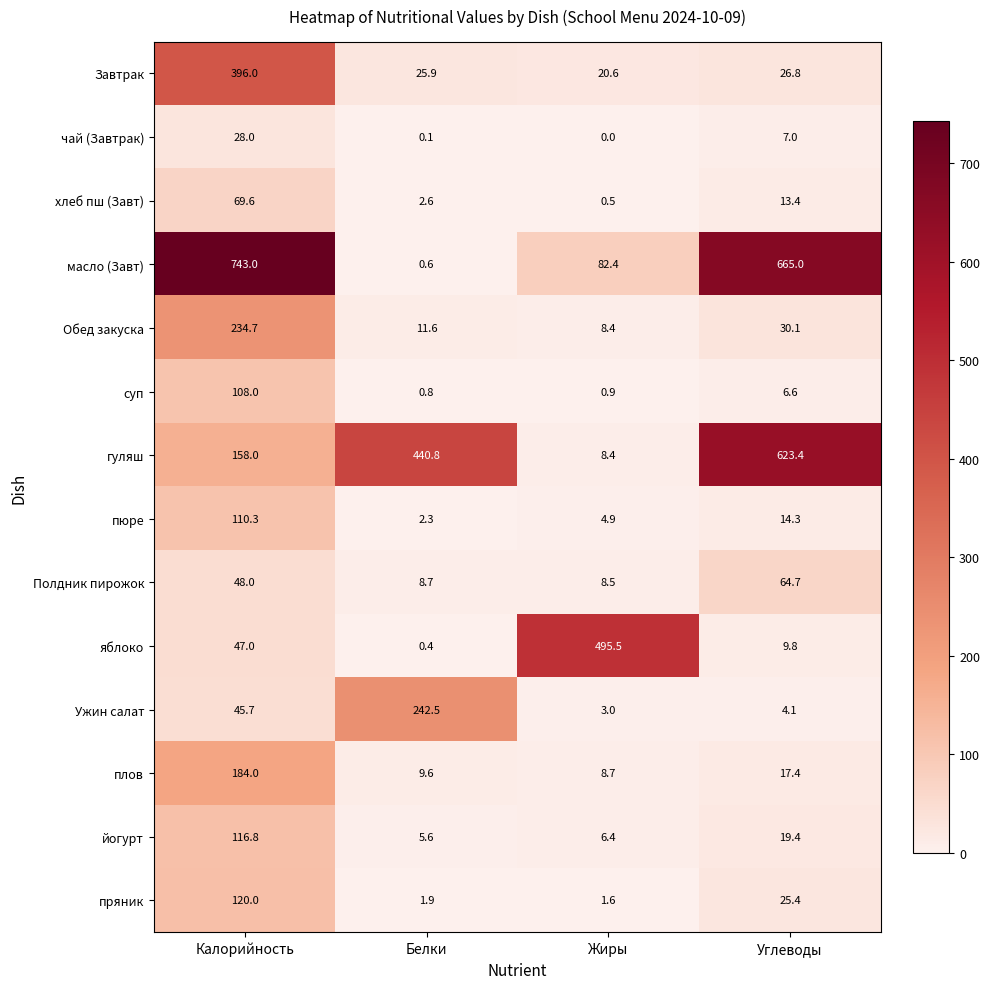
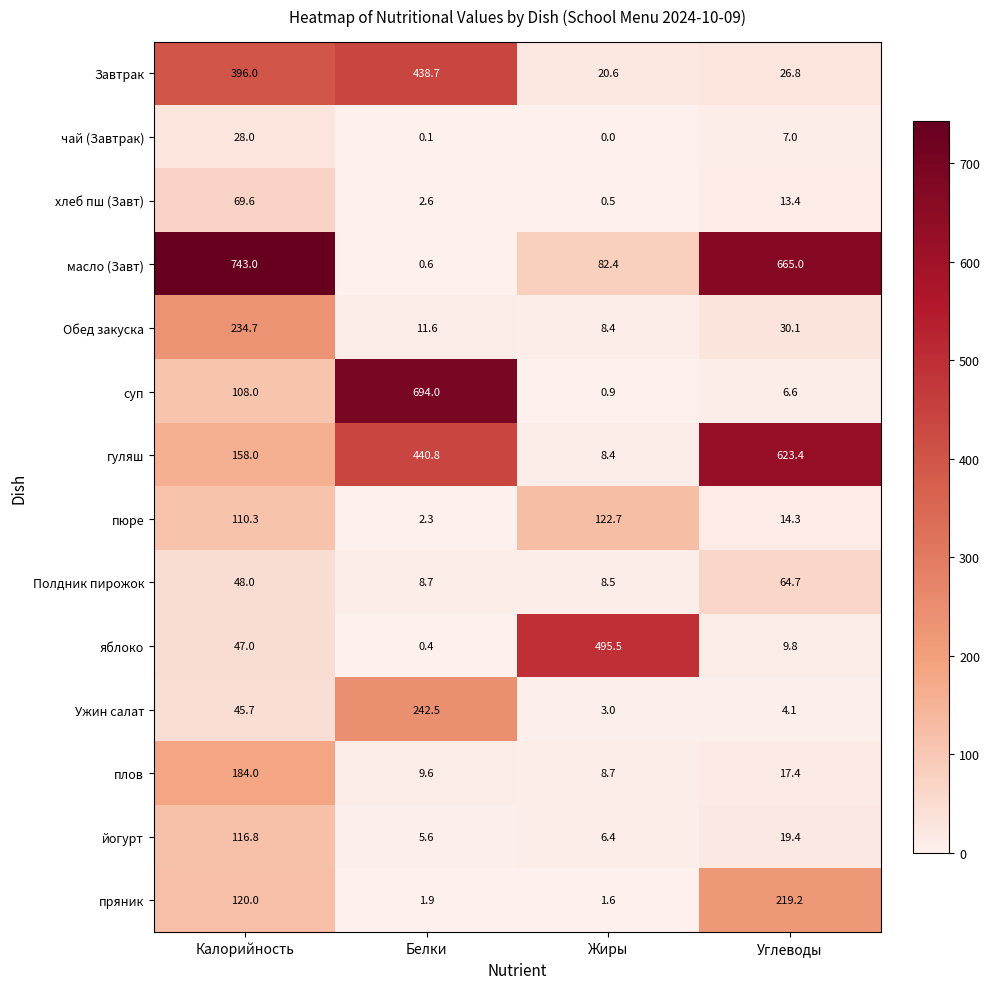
  {
    "Завтрак": {
      "Калорийность": 396.0,
-     "Белки": 25.9,
+     "Белки": 438.7,
      "Жиры": 20.6,
      "Углеводы": 26.8
    },
    "чай (Завтрак)": {
      "Калорийность": 28.0,
      "Белки": 0.1,
      "Жиры": 0.0,
      "Углеводы": 7.0
    },
    "хлеб пш (Завт)": {
      "Калорийность": 69.6,
      "Белки": 2.6,
      "Жиры": 0.5,
      "Углеводы": 13.4
    },
    "масло (Завт)": {
      "Калорийность": 743.0,
      "Белки": 0.6,
      "Жиры": 82.4,
      "Углеводы": 665.0
    },
    "Обед закуска": {
      "Калорийность": 234.7,
      "Белки": 11.6,
      "Жиры": 8.4,
      "Углеводы": 30.1
    },
    "суп": {
      "Калорийность": 108.0,
-     "Белки": 0.8,
+     "Белки": 694.0,
      "Жиры": 0.9,
      "Углеводы": 6.6
    },
    "гуляш": {
      "Калорийность": 158.0,
      "Белки": 440.8,
      "Жиры": 8.4,
      "Углеводы": 623.4
    },
    "пюре": {
      "Калорийность": 110.3,
      "Белки": 2.3,
-     "Жиры": 4.9,
+     "Жиры": 122.7,
      "Углеводы": 14.3
    },
    "Полдник пирожок": {
      "Калорийность": 48.0,
      "Белки": 8.7,
      "Жиры": 8.5,
      "Углеводы": 64.7
    },
    "яблоко": {
      "Калорийность": 47.0,
      "Белки": 0.4,
      "Жиры": 495.5,
      "Углеводы": 9.8
    },
    "Ужин салат": {
      "Калорийность": 45.7,
      "Белки": 242.5,
      "Жиры": 3.0,
      "Углеводы": 4.1
    },
    "плов": {
      "Калорийность": 184.0,
      "Белки": 9.6,
      "Жиры": 8.7,
      "Углеводы": 17.4
    },
    "йогурт": {
      "Калорийность": 116.8,
      "Белки": 5.6,
      "Жиры": 6.4,
      "Углеводы": 19.4
    },
    "пряник": {
      "Калорийность": 120.0,
      "Белки": 1.9,
      "Жиры": 1.6,
-     "Углеводы": 25.4
+     "Углеводы": 219.2
    }
  }
